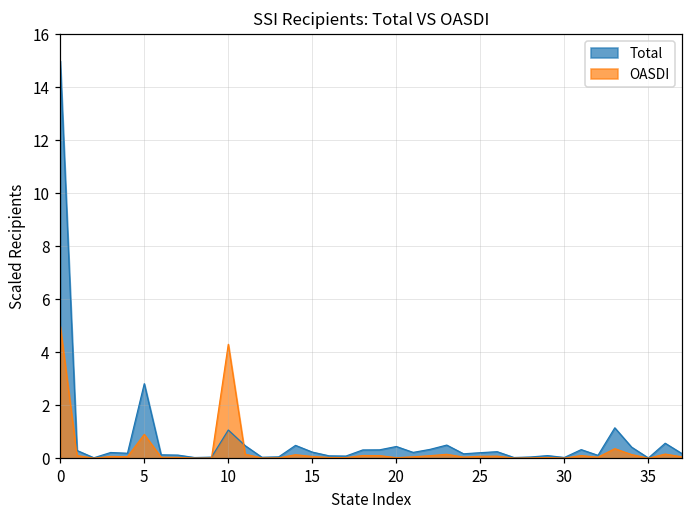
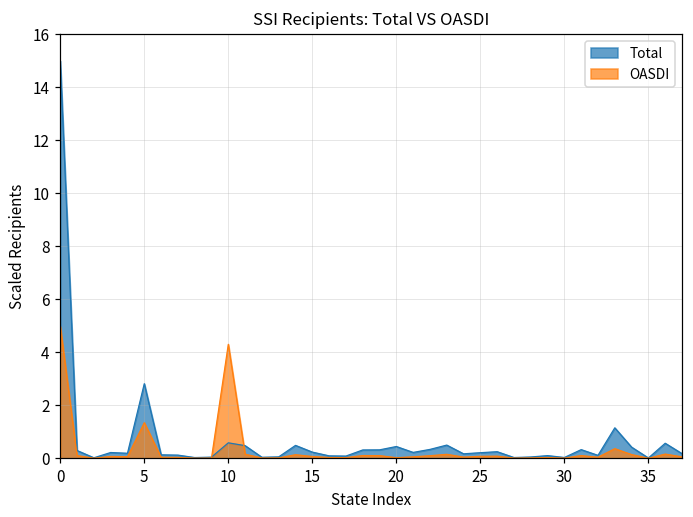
  {
    "Total": {
      "0": 15.0,
      "5": 2.8,
-     "10": 1.1,
+     "10": 0.6,
      "15": 0.2,
      "20": 0.4,
      "25": 0.2
    },
    "OASDI": {
      "0": 5.0,
-     "5": 0.9,
+     "5": 1.3,
      "10": 4.3,
      "15": 0.1,
      "20": 0.0,
      "25": 0.1
    }
  }
